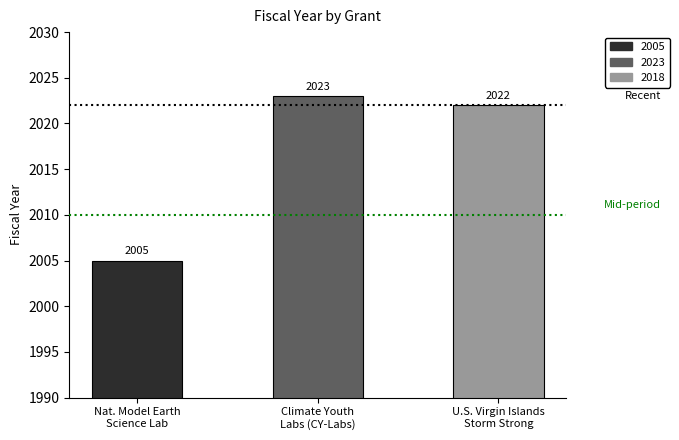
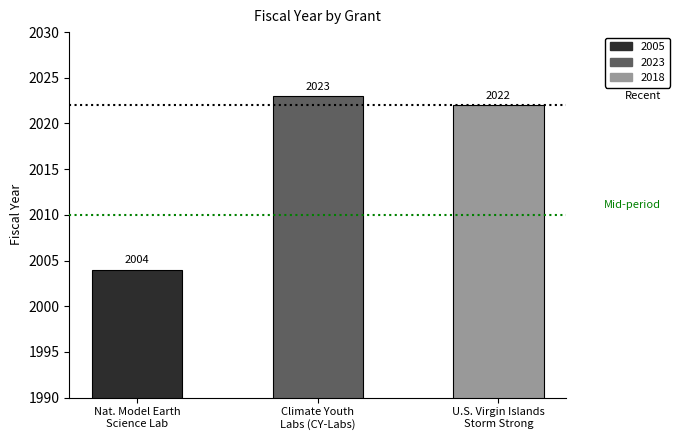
  {
-   "Nat. Model Earth Science Lab": 2005,
+   "Nat. Model Earth Science Lab": 2004,
    "Climate Youth Labs (CY-Labs)": 2023,
    "U.S. Virgin Islands Storm Strong": 2022
  }
